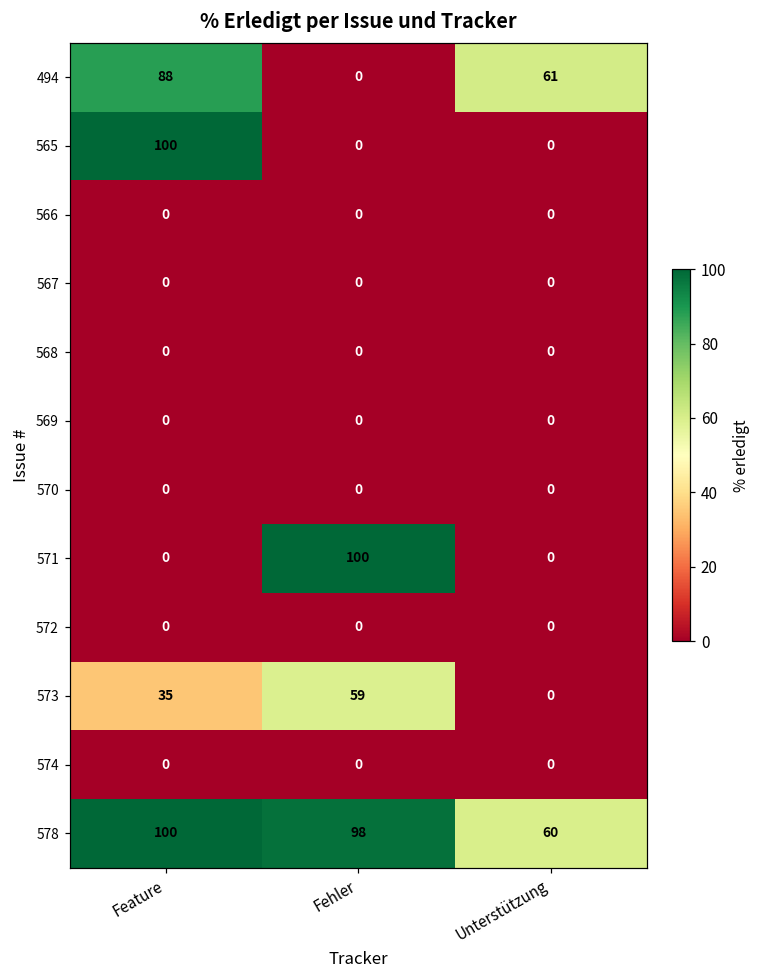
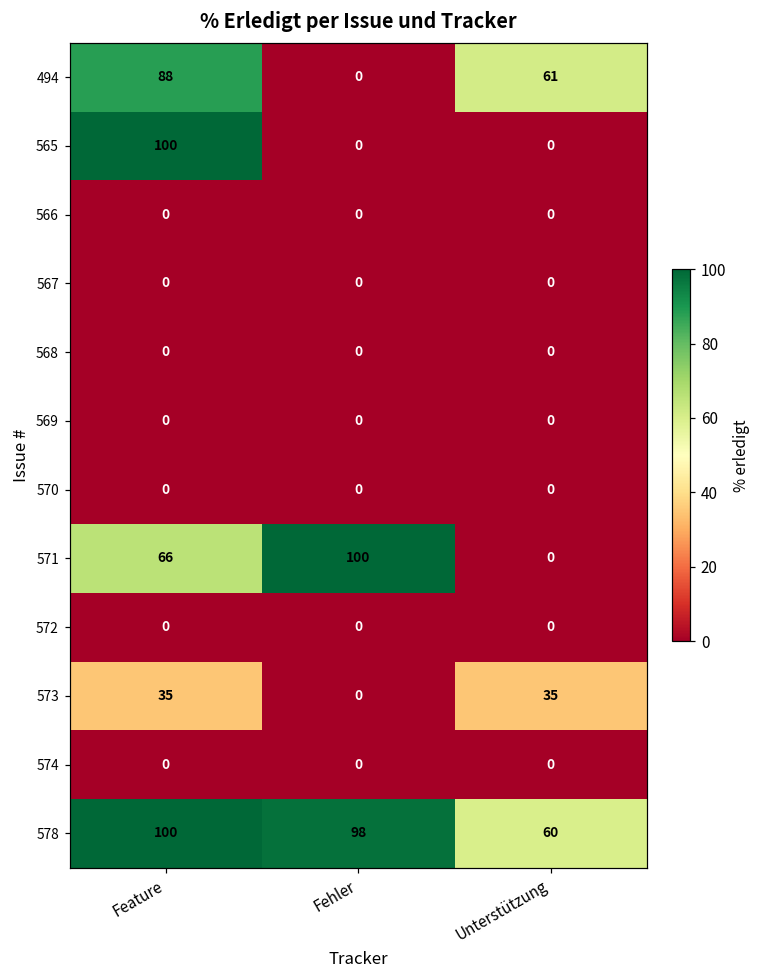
  {
    "494": {
      "Feature": 88,
      "Fehler": 0,
      "Unterstützung": 61
    },
    "565": {
      "Feature": 100,
      "Fehler": 0,
      "Unterstützung": 0
    },
    "566": {
      "Feature": 0,
      "Fehler": 0,
      "Unterstützung": 0
    },
    "567": {
      "Feature": 0,
      "Fehler": 0,
      "Unterstützung": 0
    },
    "568": {
      "Feature": 0,
      "Fehler": 0,
      "Unterstützung": 0
    },
    "569": {
      "Feature": 0,
      "Fehler": 0,
      "Unterstützung": 0
    },
    "570": {
      "Feature": 0,
      "Fehler": 0,
      "Unterstützung": 0
    },
    "571": {
-     "Feature": 0,
+     "Feature": 66,
      "Fehler": 100,
      "Unterstützung": 0
    },
    "572": {
      "Feature": 0,
      "Fehler": 0,
      "Unterstützung": 0
    },
    "573": {
      "Feature": 35,
-     "Fehler": 59,
-     "Unterstützung": 0
+     "Fehler": 0,
+     "Unterstützung": 35
    },
    "574": {
      "Feature": 0,
      "Fehler": 0,
      "Unterstützung": 0
    },
    "578": {
      "Feature": 100,
      "Fehler": 98,
      "Unterstützung": 60
    }
  }
